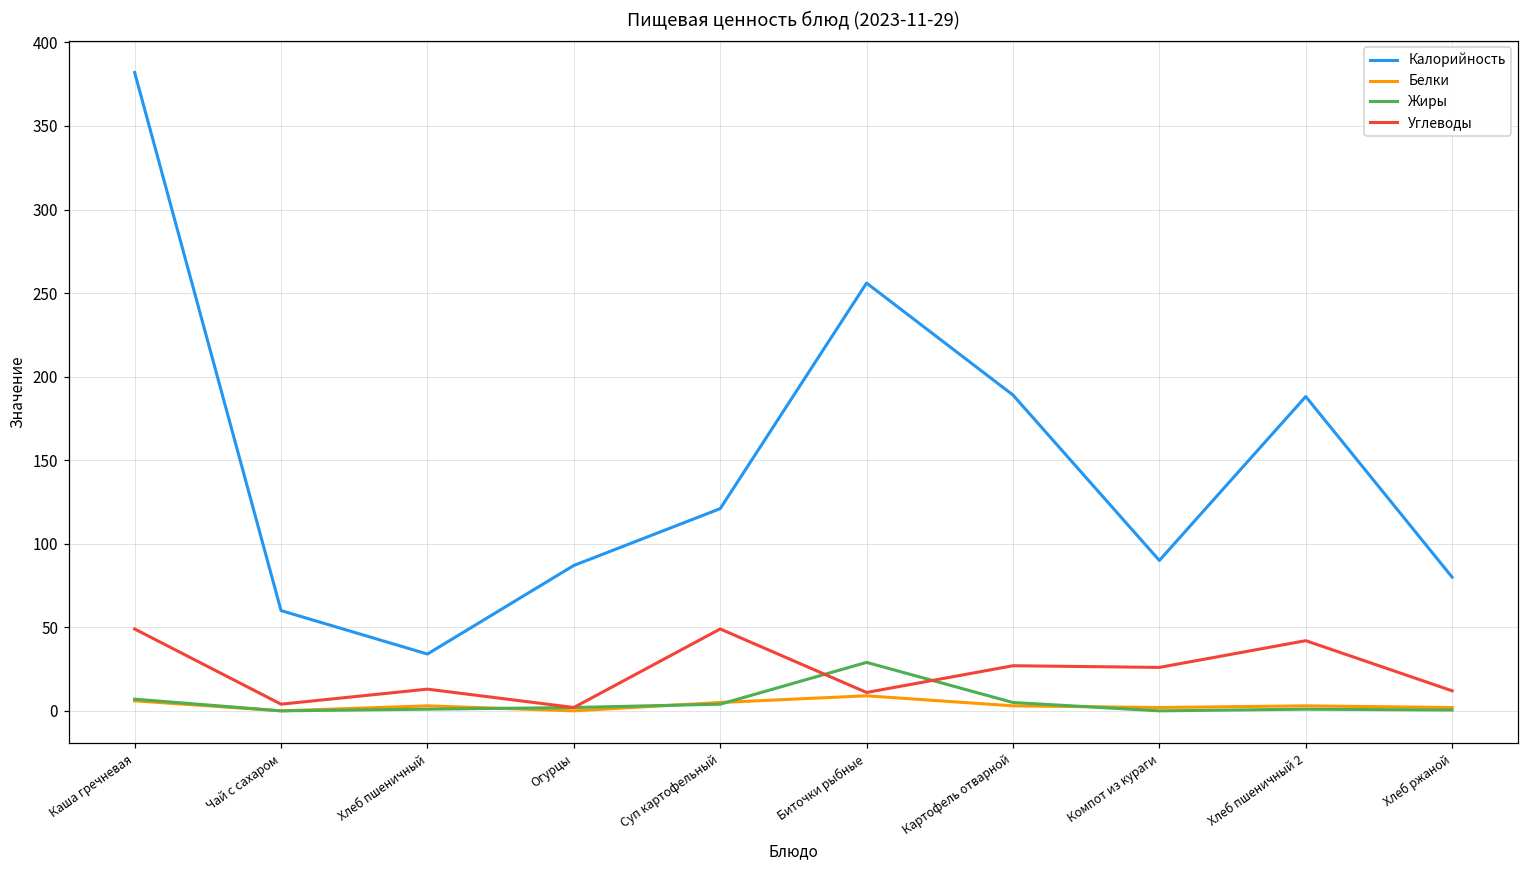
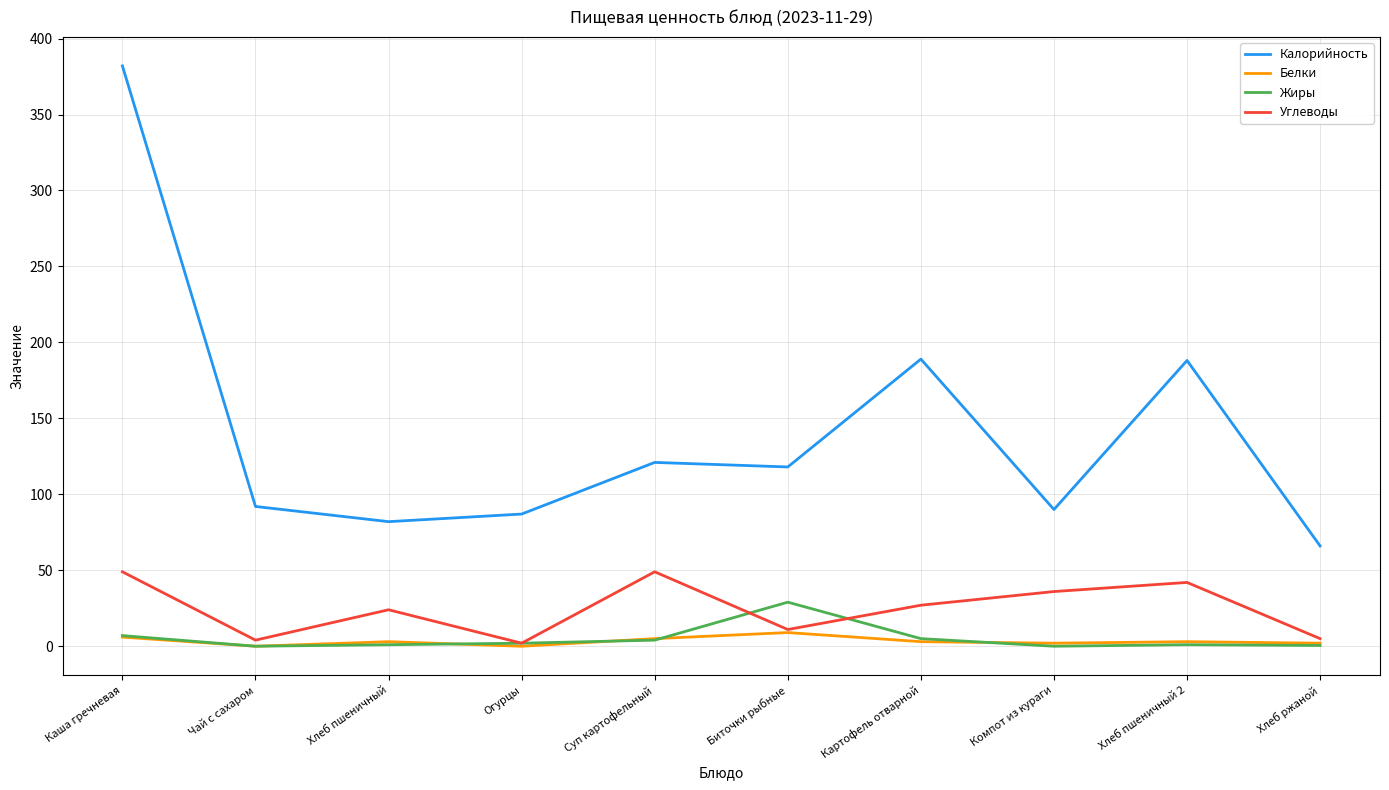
  {
    "Калорийность": {
      "Каша гречневая": 382,
-     "Чай с сахаром": 60,
-     "Хлеб пшеничный": 34,
+     "Чай с сахаром": 92,
+     "Хлеб пшеничный": 82,
      "Огурцы": 87,
      "Суп картофельный": 121,
-     "Биточки рыбные": 256,
+     "Биточки рыбные": 118,
      "Картофель отварной": 189,
      "Компот из кураги": 90,
      "Хлеб пшеничный 2": 188,
-     "Хлеб ржаной": 80
+     "Хлеб ржаной": 66
    },
    "Белки": {
      "Хлеб пшеничный": 3,
      "Огурцы": 0,
      "Биточки рыбные": 9,
      "Картофель отварной": 3,
      "Компот из кураги": 2,
      "Хлеб пшеничный 2": 3
    },
    "Жиры": {
      "Хлеб пшеничный": 1,
      "Биточки рыбные": 29,
      "Картофель отварной": 5,
      "Компот из кураги": 0,
      "Хлеб пшеничный 2": 1
    },
    "Углеводы": {
      "Каша гречневая": 49,
      "Чай с сахаром": 4,
-     "Хлеб пшеничный": 13,
+     "Хлеб пшеничный": 24,
      "Суп картофельный": 49,
      "Биточки рыбные": 11,
      "Картофель отварной": 27,
-     "Компот из кураги": 26,
+     "Компот из кураги": 36,
      "Хлеб пшеничный 2": 42,
-     "Хлеб ржаной": 12
+     "Хлеб ржаной": 5
    }
  }
